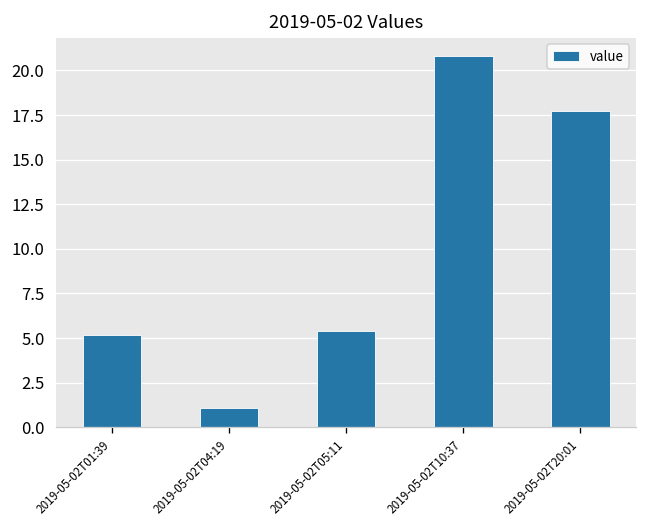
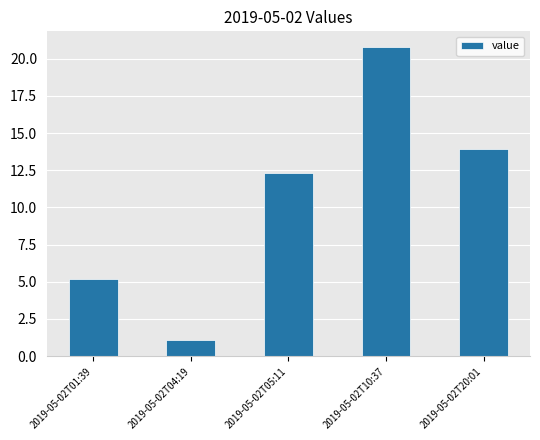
  {
    "2019-05-02T01:39": 5.2,
    "2019-05-02T04:19": 1.1,
-   "2019-05-02T05:11": 5.4,
+   "2019-05-02T05:11": 12.3,
    "2019-05-02T10:37": 20.8,
-   "2019-05-02T20:01": 17.7
+   "2019-05-02T20:01": 13.9
  }
